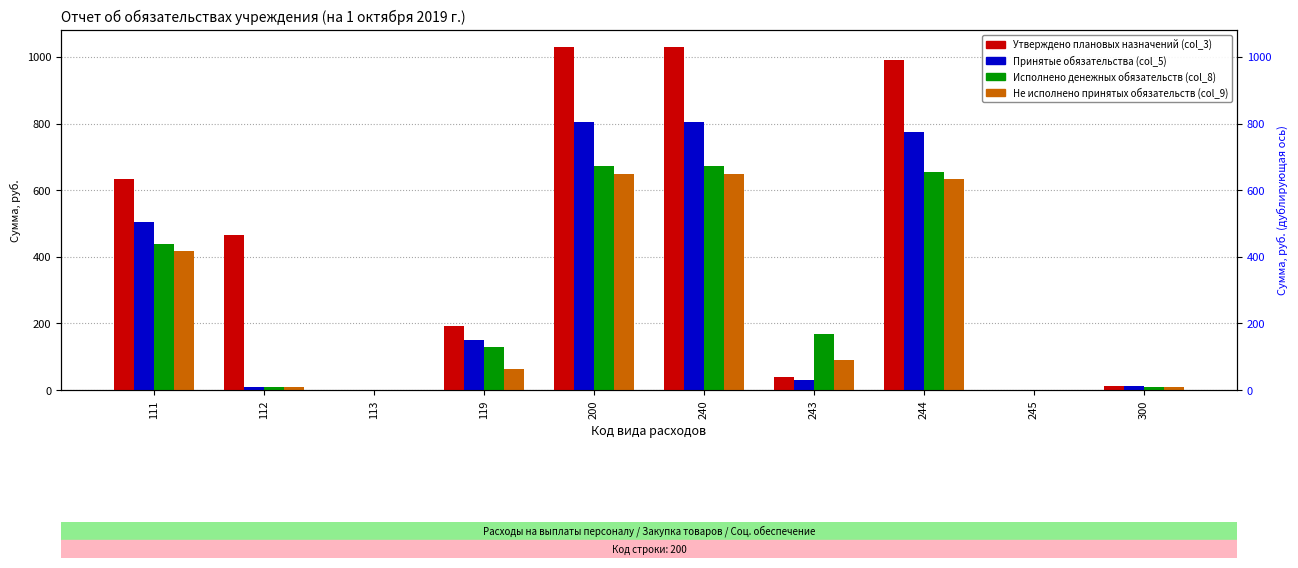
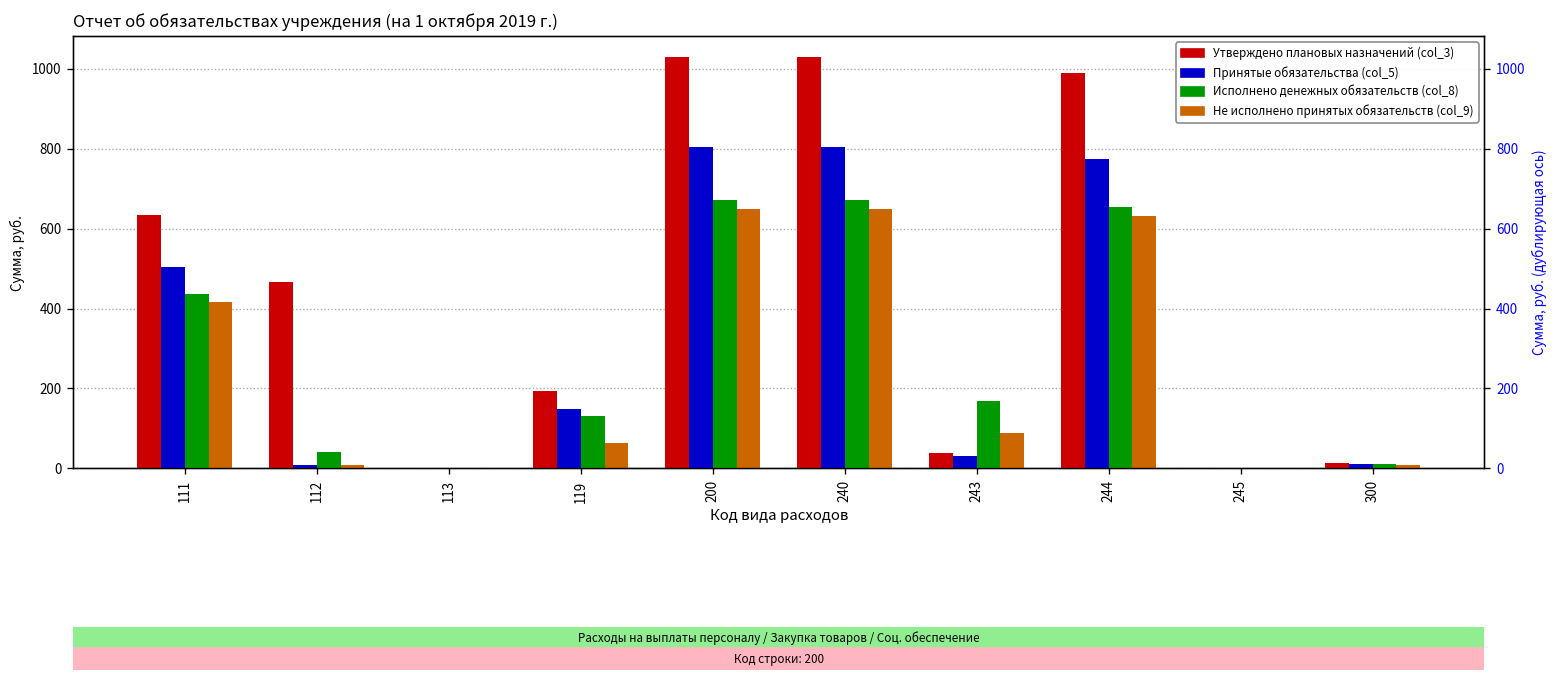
  {
    "Утверждено плановых назначений (col_3)": {
      "111": 630,
      "112": 470,
      "119": 190,
      "200": 1030,
      "240": 1030,
      "243": 40,
      "244": 990,
      "300": 10
    },
    "Принятые обязательства (col_5)": {
      "111": 500,
      "112": 10,
      "119": 150,
      "200": 800,
      "240": 800,
      "243": 30,
      "244": 770,
      "300": 10
    },
    "Исполнено денежных обязательств (col_8)": {
      "111": 440,
-     "112": 10,
+     "112": 40,
      "119": 130,
      "200": 670,
      "240": 670,
      "243": 170,
      "244": 660,
      "300": 10
    },
    "Не исполнено принятых обязательств (col_9)": {
      "111": 420,
      "112": 10,
      "119": 60,
      "200": 650,
      "240": 650,
      "243": 90,
      "244": 630,
      "300": 10
    }
  }
